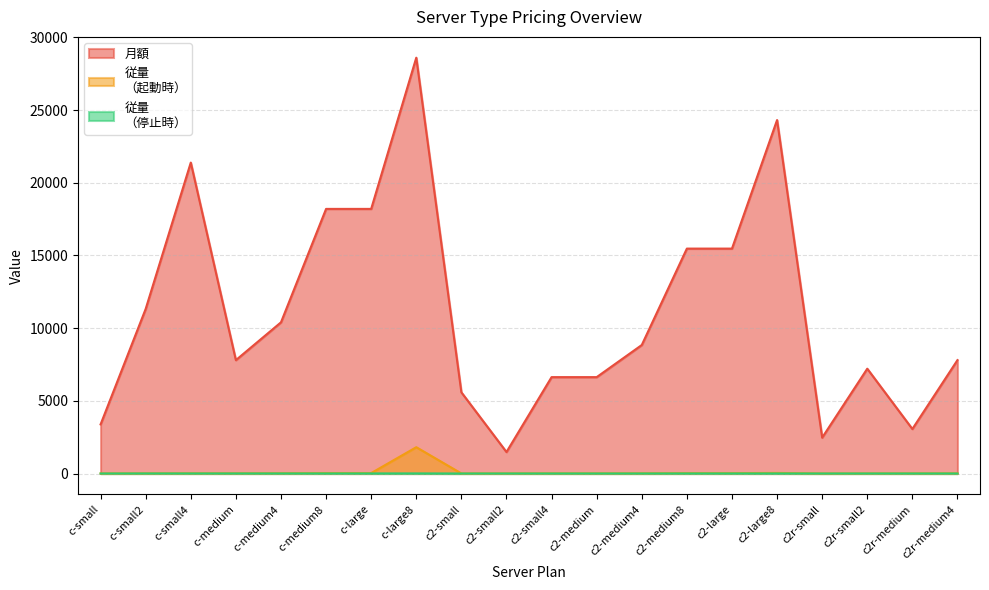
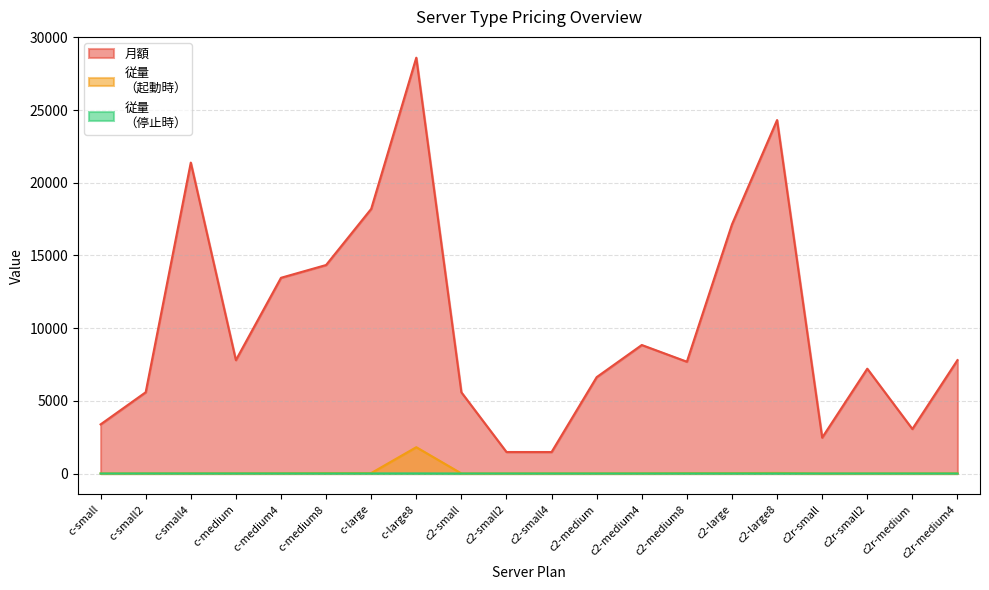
  {
    "月額": {
      "c-small": 3400,
-     "c-small2": 11300,
+     "c-small2": 5600,
      "c-small4": 21400,
      "c-medium": 7800,
-     "c-medium4": 10400,
-     "c-medium8": 18200,
+     "c-medium4": 13500,
+     "c-medium8": 14300,
      "c-large": 18200,
      "c-large8": 28600,
      "c2-small": 5600,
      "c2-small2": 1500,
-     "c2-small4": 6600,
+     "c2-small4": 1500,
      "c2-medium": 6600,
      "c2-medium4": 8800,
-     "c2-medium8": 15500,
-     "c2-large": 15500,
+     "c2-medium8": 7700,
+     "c2-large": 17100,
      "c2-large8": 24300,
      "c2r-small": 2500,
      "c2r-small2": 7200,
      "c2r-medium": 3100,
      "c2r-medium4": 7800
    },
    "従量 （起動時）": {
      "c-large8": 1800
    },
    "従量 （停止時）": {
      "c-large8": 0
    }
  }
